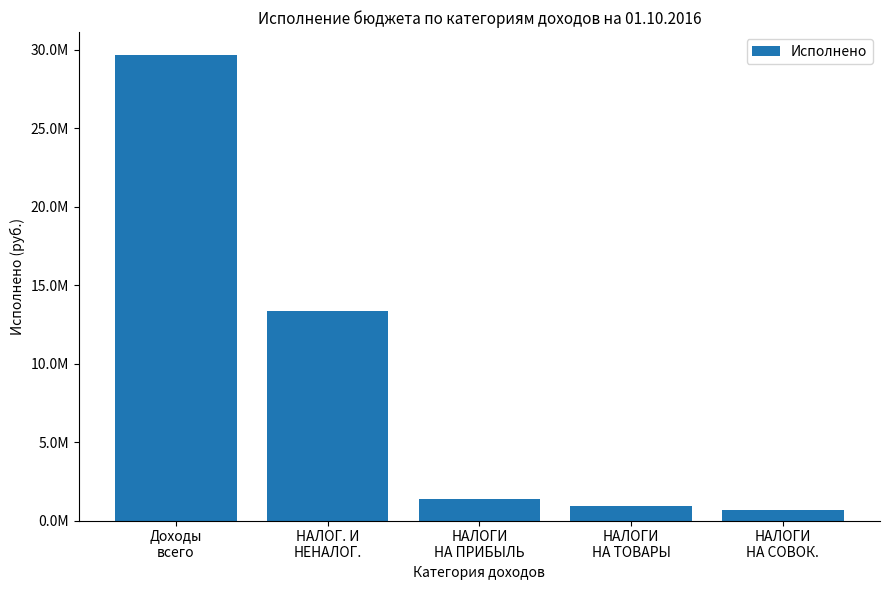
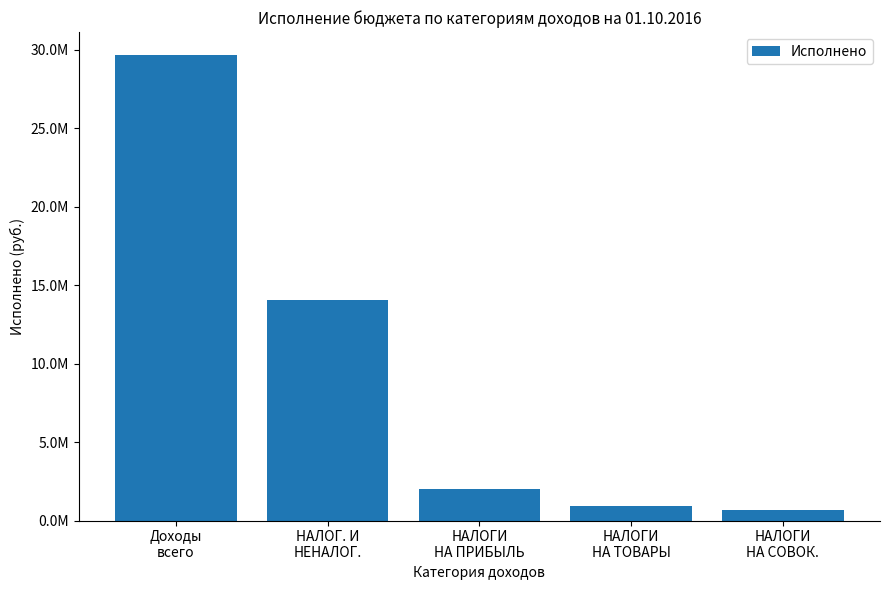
  {
    "Доходы всего": 29600000,
-   "НАЛОГ. И НЕНАЛОГ.": 13300000,
-   "НАЛОГИ НА ПРИБЫЛЬ": 1400000,
+   "НАЛОГ. И НЕНАЛОГ.": 14100000,
+   "НАЛОГИ НА ПРИБЫЛЬ": 2000000,
    "НАЛОГИ НА ТОВАРЫ": 1000000,
    "НАЛОГИ НА СОВОК.": 700000
  }
